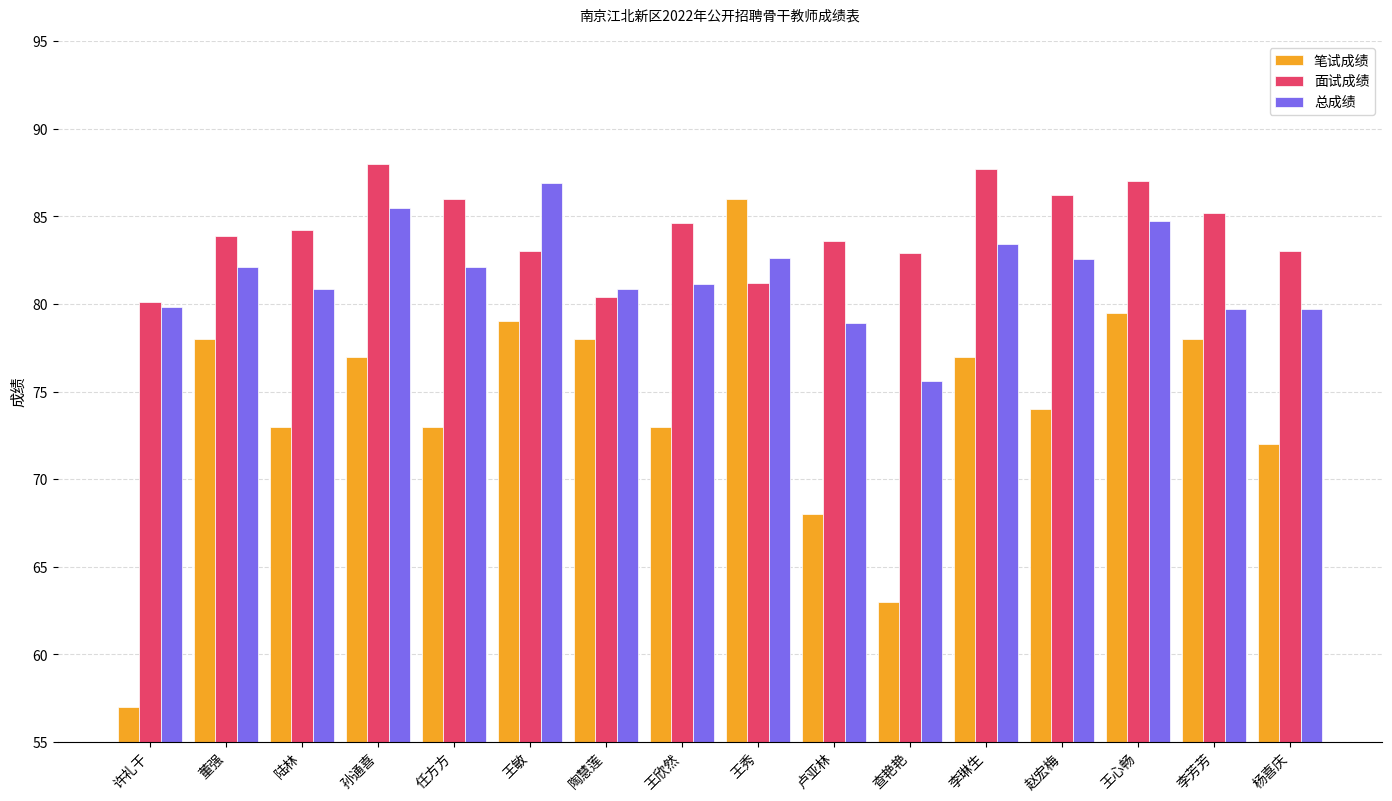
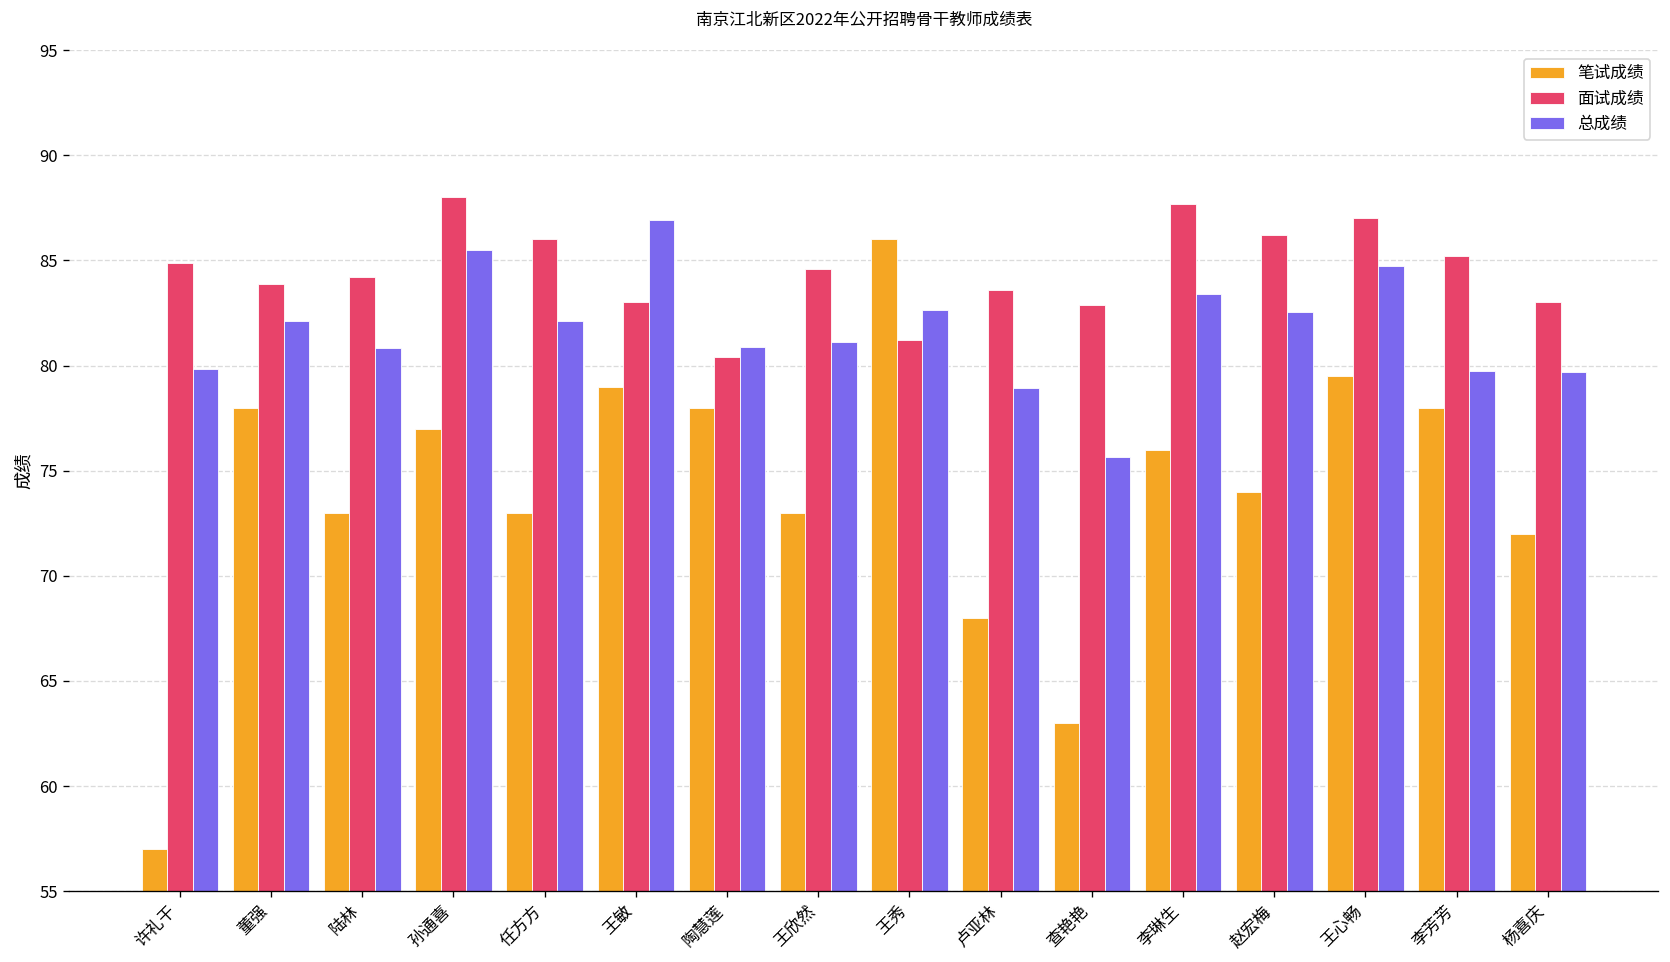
  {
    "笔试成绩": {
      "许礼干": 57,
      "董强": 78,
      "陆林": 73,
      "孙通喜": 77,
      "任方方": 73,
      "王敏": 79,
      "陶慧莲": 78,
      "王欣然": 73,
      "王秀": 86,
      "卢亚林": 68,
      "查艳艳": 63,
-     "李琳生": 77,
+     "李琳生": 76,
      "赵宏梅": 74,
      "王心畅": 79.5,
      "李芳芳": 78,
      "杨喜庆": 72
    },
    "面试成绩": {
-     "许礼干": 80.1,
+     "许礼干": 84.9,
      "董强": 83.9,
      "陆林": 84.2,
      "孙通喜": 88.0,
      "任方方": 86.0,
      "王敏": 83.0,
      "陶慧莲": 80.4,
      "王欣然": 84.6,
      "王秀": 81.2,
      "卢亚林": 83.6,
      "查艳艳": 82.9,
      "李琳生": 87.7,
      "赵宏梅": 86.2,
      "王心畅": 87.0,
      "李芳芳": 85.2,
      "杨喜庆": 83.0
    },
    "总成绩": {
      "许礼干": 79.8,
      "董强": 82.1,
      "陆林": 80.8,
      "孙通喜": 85.5,
      "任方方": 82.1,
      "王敏": 86.9,
      "陶慧莲": 80.9,
      "王欣然": 81.1,
      "王秀": 82.6,
      "卢亚林": 78.9,
      "查艳艳": 75.6,
      "李琳生": 83.4,
      "赵宏梅": 82.5,
      "王心畅": 84.8,
      "李芳芳": 79.7,
      "杨喜庆": 79.7
    }
  }
